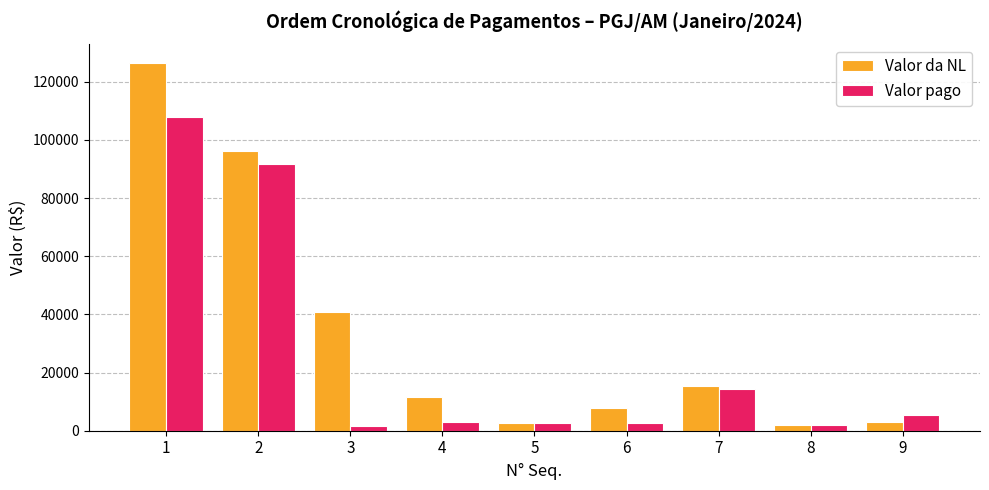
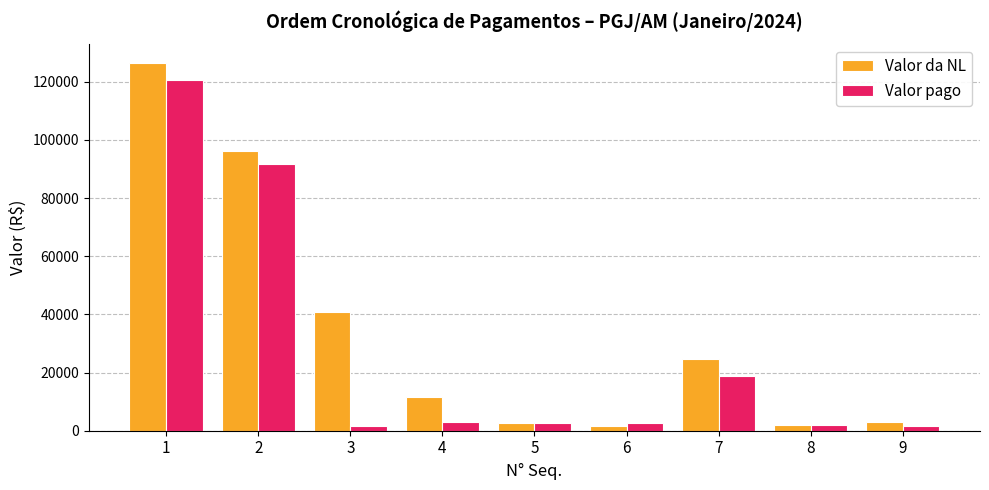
  {
    "Valor da NL": {
      "1": 127000,
      "2": 96000,
      "3": 41000,
      "4": 12000,
      "5": 3000,
-     "6": 8000,
-     "7": 15000,
+     "6": 1000,
+     "7": 25000,
      "8": 2000,
      "9": 3000
    },
    "Valor pago": {
-     "1": 108000,
+     "1": 120000,
      "2": 92000,
      "3": 2000,
      "4": 3000,
      "5": 3000,
      "6": 3000,
-     "7": 14000,
+     "7": 19000,
      "8": 2000,
-     "9": 5000
+     "9": 1000
    }
  }
